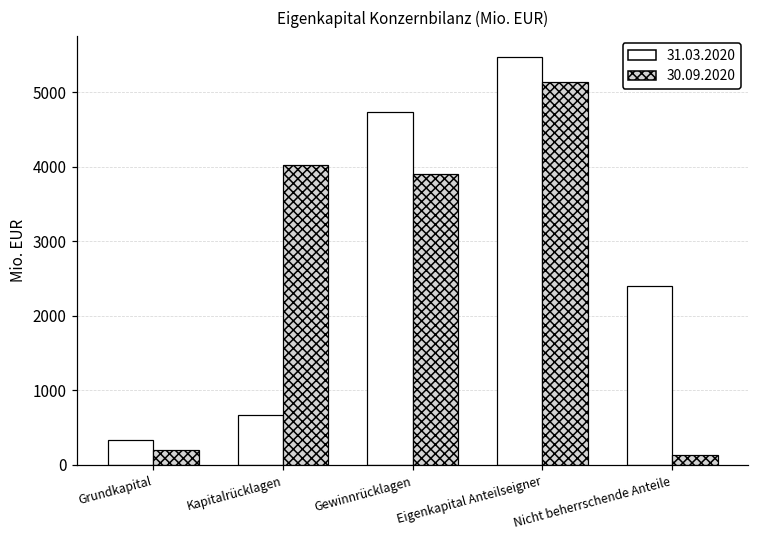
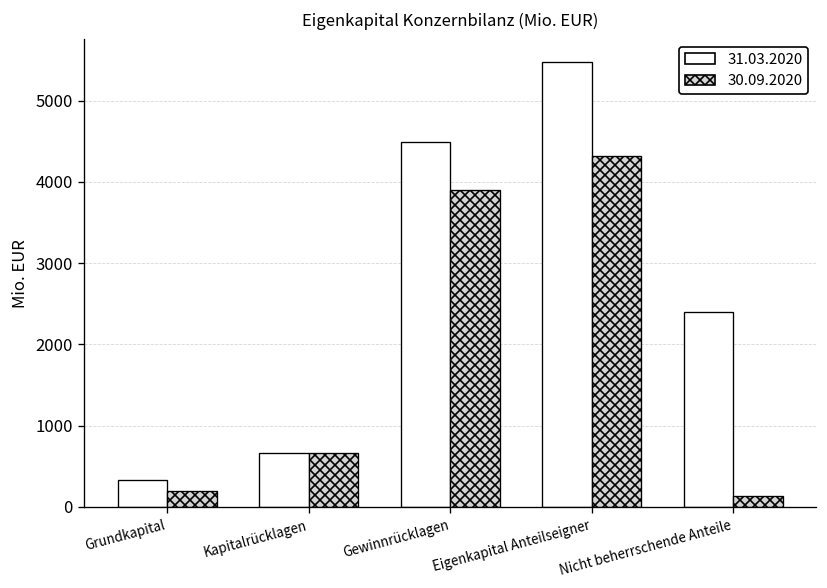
  {
    "31.03.2020": {
      "Grundkapital": 300,
      "Kapitalrücklagen": 700,
-     "Gewinnrücklagen": 4700,
+     "Gewinnrücklagen": 4500,
      "Eigenkapital Anteilseigner": 5500,
      "Nicht beherrschende Anteile": 2400
    },
    "30.09.2020": {
      "Grundkapital": 200,
-     "Kapitalrücklagen": 4000,
+     "Kapitalrücklagen": 700,
      "Gewinnrücklagen": 3900,
-     "Eigenkapital Anteilseigner": 5100,
+     "Eigenkapital Anteilseigner": 4300,
      "Nicht beherrschende Anteile": 100
    }
  }
